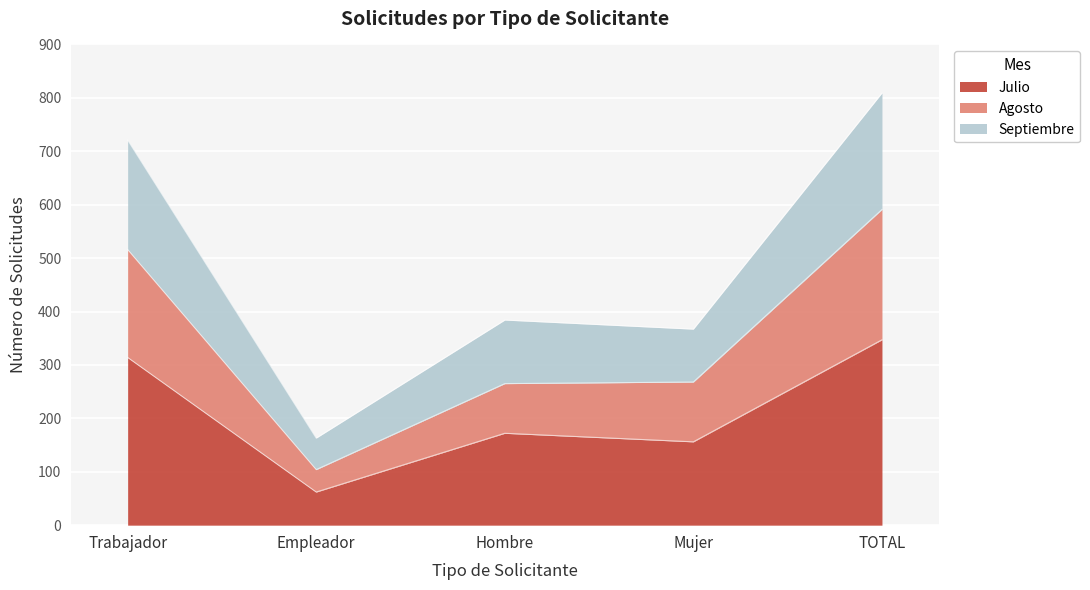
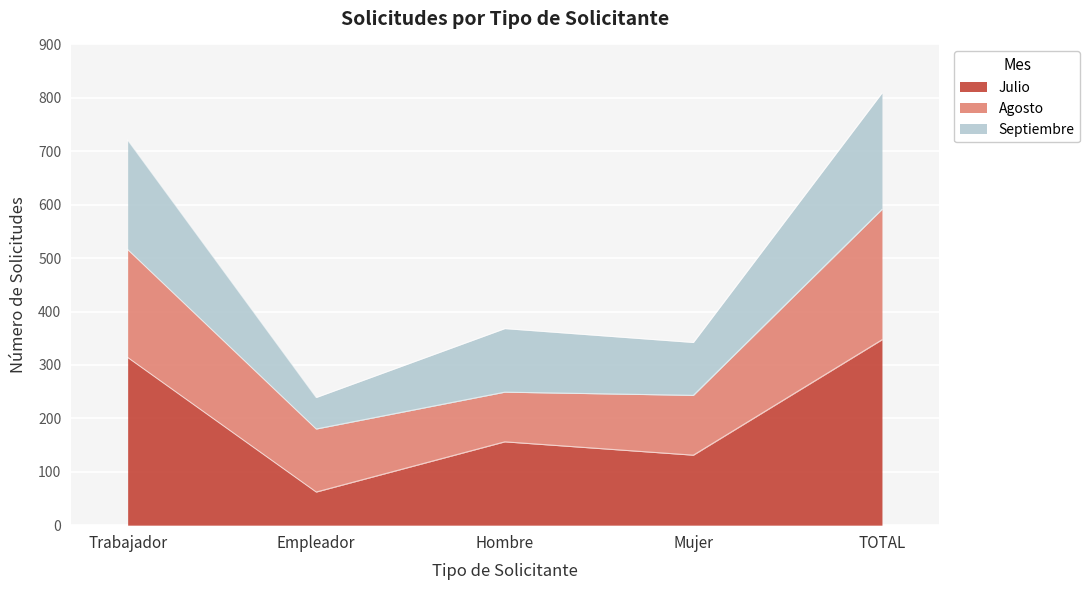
  {
    "Julio": {
      "Trabajador": 310,
      "Empleador": 60,
-     "Hombre": 170,
-     "Mujer": 160,
+     "Hombre": 160,
+     "Mujer": 130,
      "TOTAL": 350
    },
    "Agosto": {
      "Trabajador": 200,
-     "Empleador": 40,
+     "Empleador": 120,
      "Hombre": 90,
      "Mujer": 110,
      "TOTAL": 240
    },
    "Septiembre": {
      "Trabajador": 210,
      "Empleador": 60,
      "Hombre": 120,
      "Mujer": 100,
      "TOTAL": 220
    }
  }
